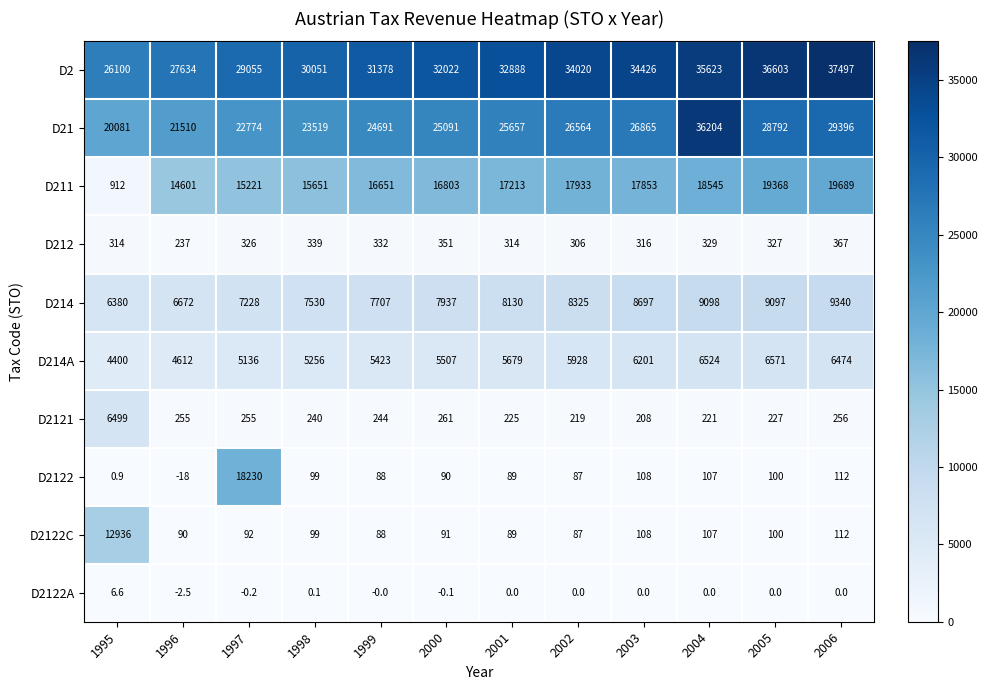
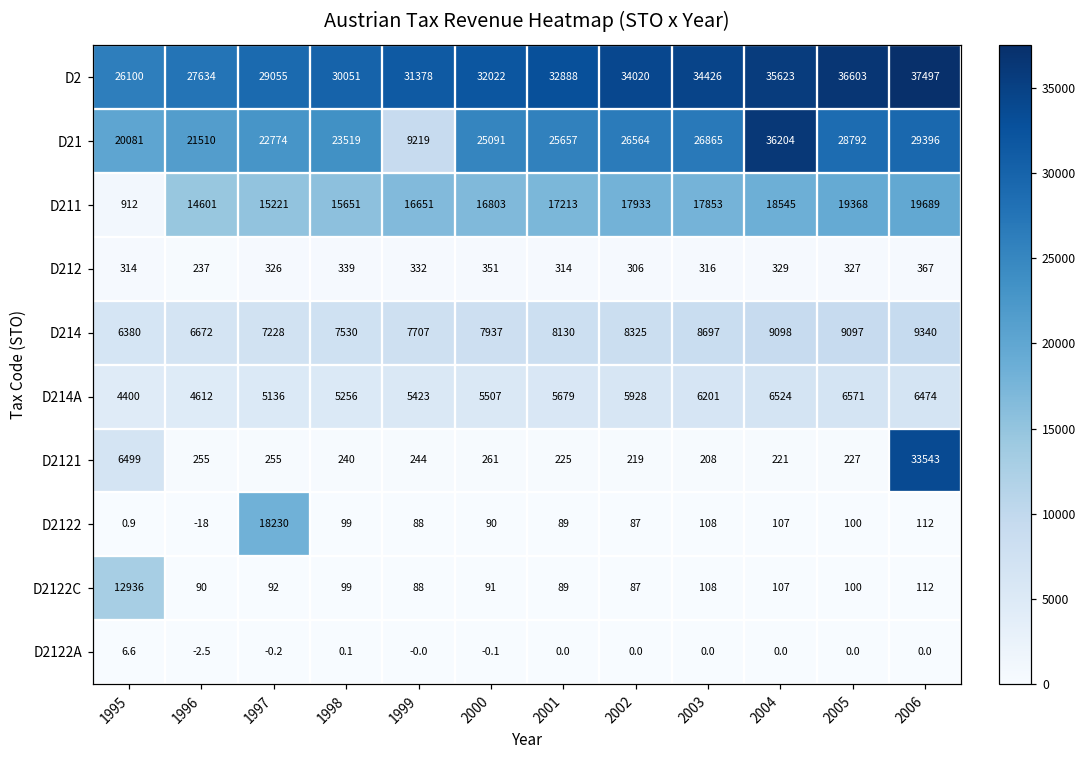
  {
    "D2": {
      "1995": 26100,
      "1996": 27634,
      "1997": 29055,
      "1998": 30051,
      "1999": 31378,
      "2000": 32022,
      "2001": 32888,
      "2002": 34020,
      "2003": 34426,
      "2004": 35623,
      "2005": 36603,
      "2006": 37497
    },
    "D21": {
      "1995": 20081,
      "1996": 21510,
      "1997": 22774,
      "1998": 23519,
-     "1999": 24691,
+     "1999": 9219,
      "2000": 25091,
      "2001": 25657,
      "2002": 26564,
      "2003": 26865,
      "2004": 36204,
      "2005": 28792,
      "2006": 29396
    },
    "D211": {
      "1995": 912,
      "1996": 14601,
      "1997": 15221,
      "1998": 15651,
      "1999": 16651,
      "2000": 16803,
      "2001": 17213,
      "2002": 17933,
      "2003": 17853,
      "2004": 18545,
      "2005": 19368,
      "2006": 19689
    },
    "D212": {
      "1995": 314,
      "1996": 237,
      "1997": 326,
      "1998": 339,
      "1999": 332,
      "2000": 351,
      "2001": 314,
      "2002": 306,
      "2003": 316,
      "2004": 329,
      "2005": 327,
      "2006": 367
    },
    "D214": {
      "1995": 6380,
      "1996": 6672,
      "1997": 7228,
      "1998": 7530,
      "1999": 7707,
      "2000": 7937,
      "2001": 8130,
      "2002": 8325,
      "2003": 8697,
      "2004": 9098,
      "2005": 9097,
      "2006": 9340
    },
    "D214A": {
      "1995": 4400,
      "1996": 4612,
      "1997": 5136,
      "1998": 5256,
      "1999": 5423,
      "2000": 5507,
      "2001": 5679,
      "2002": 5928,
      "2003": 6201,
      "2004": 6524,
      "2005": 6571,
      "2006": 6474
    },
    "D2121": {
      "1995": 6499,
      "1996": 255,
      "1997": 255,
      "1998": 240,
      "1999": 244,
      "2000": 261,
      "2001": 225,
      "2002": 219,
      "2003": 208,
      "2004": 221,
      "2005": 227,
-     "2006": 256
+     "2006": 33543
    },
    "D2122": {
      "1995": 0.9,
      "1996": -18,
      "1997": 18230,
      "1998": 99,
      "1999": 88,
      "2000": 90,
      "2001": 89,
      "2002": 87,
      "2003": 108,
      "2004": 107,
      "2005": 100,
      "2006": 112
    },
    "D2122C": {
      "1995": 12936,
      "1996": 90,
      "1997": 92,
      "1998": 99,
      "1999": 88,
      "2000": 91,
      "2001": 89,
      "2002": 87,
      "2003": 108,
      "2004": 107,
      "2005": 100,
      "2006": 112
    },
    "D2122A": {
      "1995": 6.6,
      "1996": -2.5,
      "1997": -0.2,
      "1998": 0.1,
      "1999": -0.0,
      "2000": -0.1,
      "2001": 0.0,
      "2002": 0.0,
      "2003": 0.0,
      "2004": 0.0,
      "2005": 0.0,
      "2006": 0.0
    }
  }
